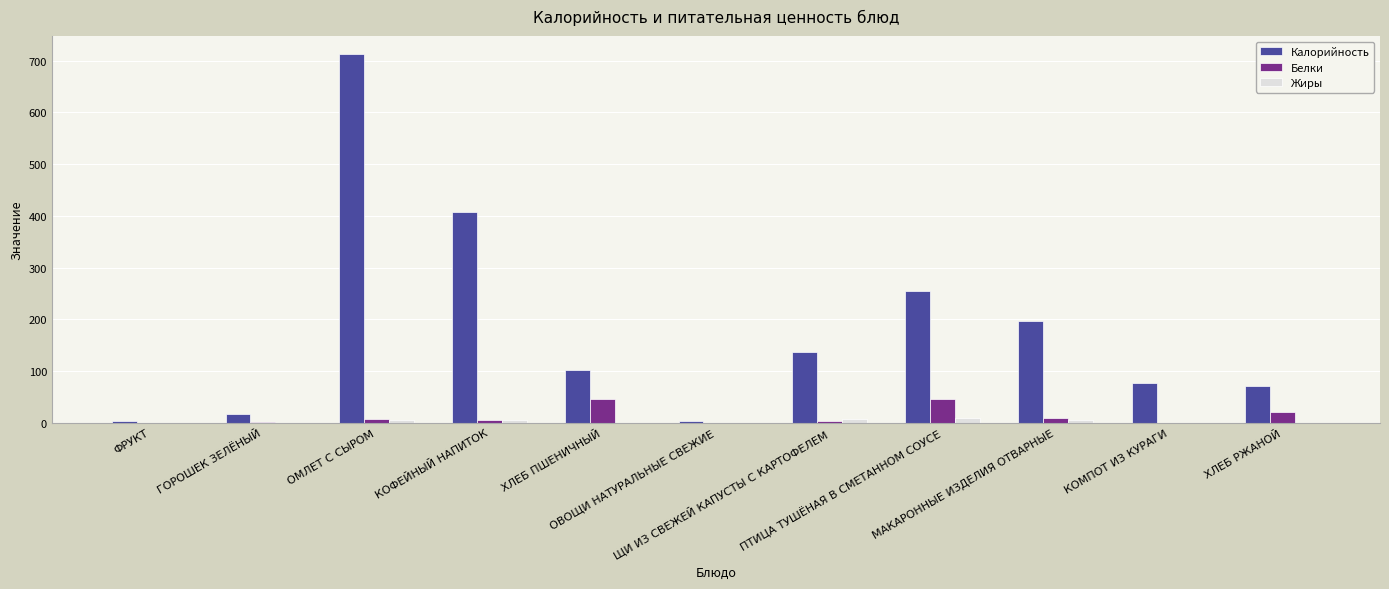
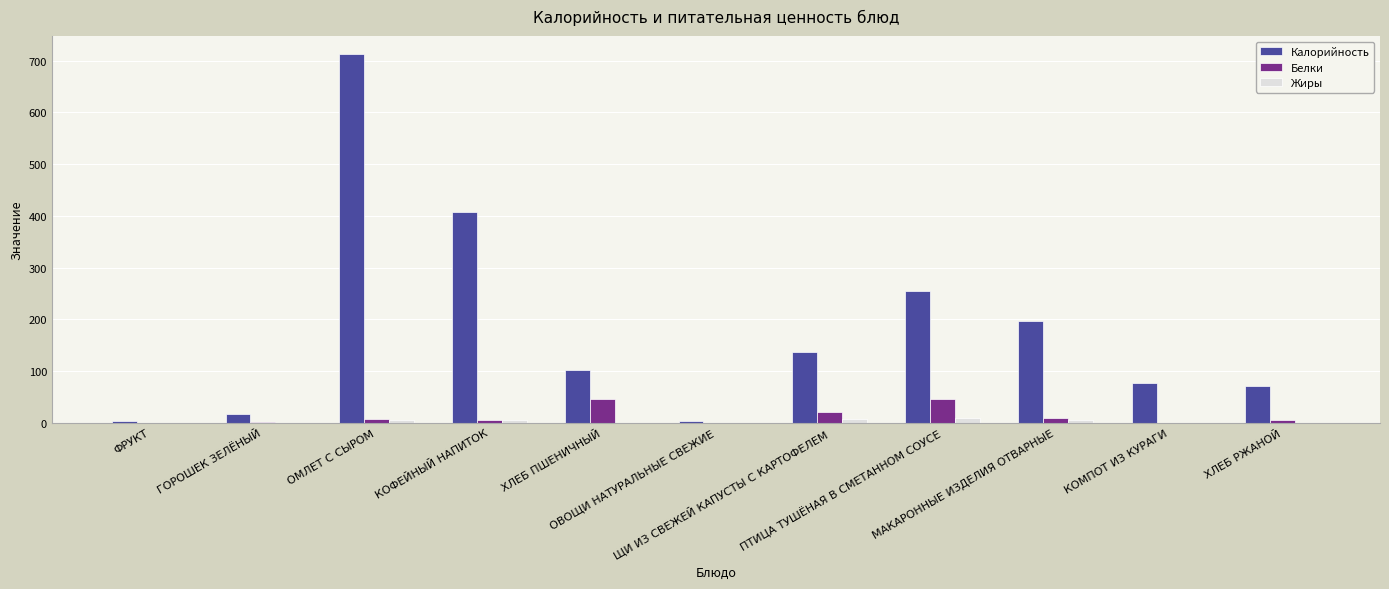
  {
    "Калорийность": {
      "ГОРОШЕК ЗЕЛЁНЫЙ": 20,
      "ОМЛЕТ С СЫРОМ": 710,
      "КОФЕЙНЫЙ НАПИТОК": 410,
      "ХЛЕБ ПШЕНИЧНЫЙ": 100,
      "ЩИ ИЗ СВЕЖЕЙ КАПУСТЫ С КАРТОФЕЛЕМ": 140,
      "ПТИЦА ТУШЁНАЯ В СМЕТАННОМ СОУСЕ": 260,
      "МАКАРОННЫЕ ИЗДЕЛИЯ ОТВАРНЫЕ": 200,
      "КОМПОТ ИЗ КУРАГИ": 80,
      "ХЛЕБ РЖАНОЙ": 70
    },
    "Белки": {
      "ОМЛЕТ С СЫРОМ": 10,
      "КОФЕЙНЫЙ НАПИТОК": 10,
      "ХЛЕБ ПШЕНИЧНЫЙ": 50,
-     "ЩИ ИЗ СВЕЖЕЙ КАПУСТЫ С КАРТОФЕЛЕМ": 0,
+     "ЩИ ИЗ СВЕЖЕЙ КАПУСТЫ С КАРТОФЕЛЕМ": 20,
      "ПТИЦА ТУШЁНАЯ В СМЕТАННОМ СОУСЕ": 50,
      "МАКАРОННЫЕ ИЗДЕЛИЯ ОТВАРНЫЕ": 10,
      "КОМПОТ ИЗ КУРАГИ": 0,
-     "ХЛЕБ РЖАНОЙ": 20
+     "ХЛЕБ РЖАНОЙ": 0
    },
    "Жиры": {
      "ФРУКТ": 0,
      "ОМЛЕТ С СЫРОМ": 10,
      "КОФЕЙНЫЙ НАПИТОК": 10,
      "ОВОЩИ НАТУРАЛЬНЫЕ СВЕЖИЕ": 0,
      "ЩИ ИЗ СВЕЖЕЙ КАПУСТЫ С КАРТОФЕЛЕМ": 10,
      "ПТИЦА ТУШЁНАЯ В СМЕТАННОМ СОУСЕ": 10,
      "МАКАРОННЫЕ ИЗДЕЛИЯ ОТВАРНЫЕ": 10,
      "КОМПОТ ИЗ КУРАГИ": 0
    }
  }
